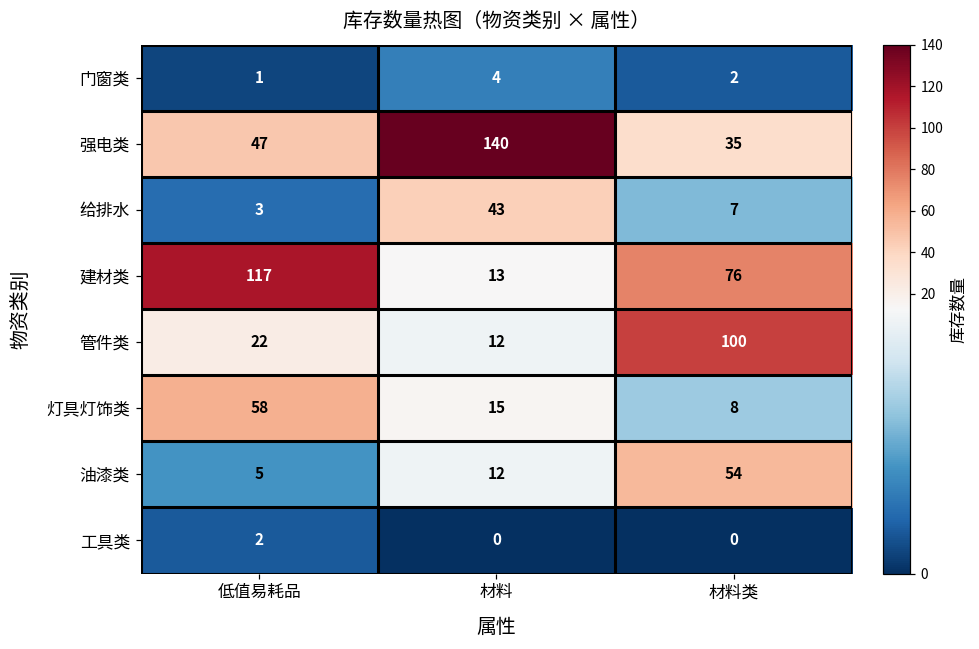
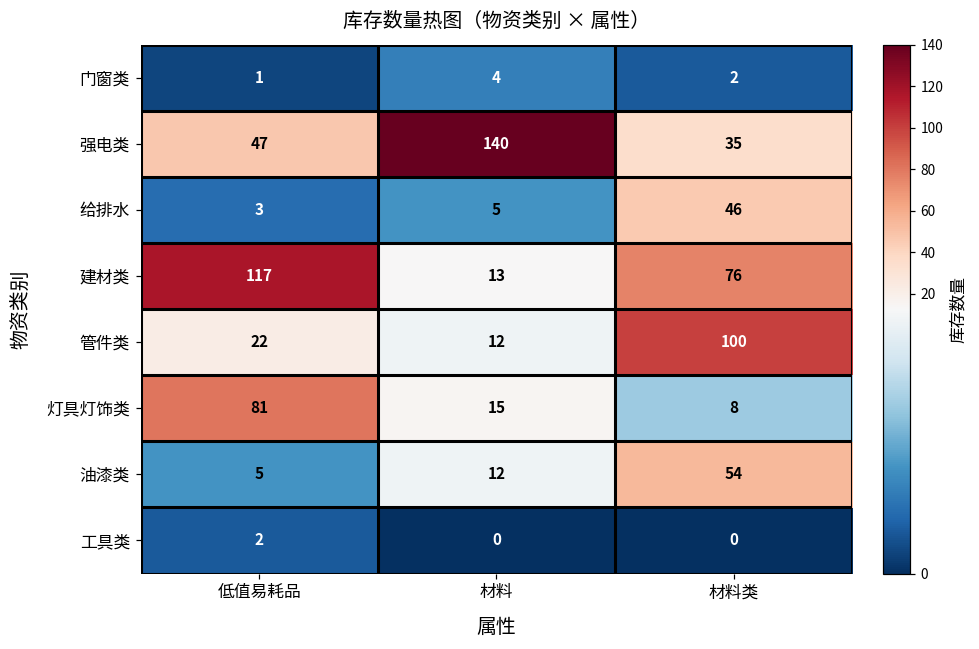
  {
    "门窗类": {
      "低值易耗品": 1,
      "材料": 4,
      "材料类": 2
    },
    "强电类": {
      "低值易耗品": 47,
      "材料": 140,
      "材料类": 35
    },
    "给排水": {
      "低值易耗品": 3,
-     "材料": 43,
-     "材料类": 7
+     "材料": 5,
+     "材料类": 46
    },
    "建材类": {
      "低值易耗品": 117,
      "材料": 13,
      "材料类": 76
    },
    "管件类": {
      "低值易耗品": 22,
      "材料": 12,
      "材料类": 100
    },
    "灯具灯饰类": {
-     "低值易耗品": 58,
+     "低值易耗品": 81,
      "材料": 15,
      "材料类": 8
    },
    "油漆类": {
      "低值易耗品": 5,
      "材料": 12,
      "材料类": 54
    },
    "工具类": {
      "低值易耗品": 2,
      "材料": 0,
      "材料类": 0
    }
  }
